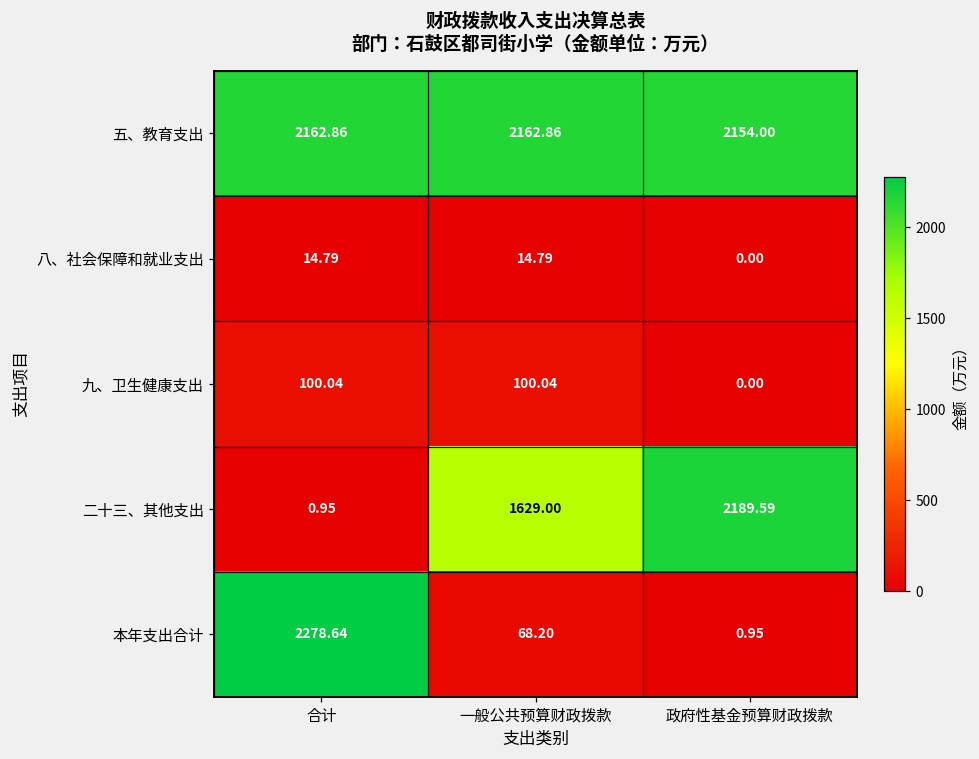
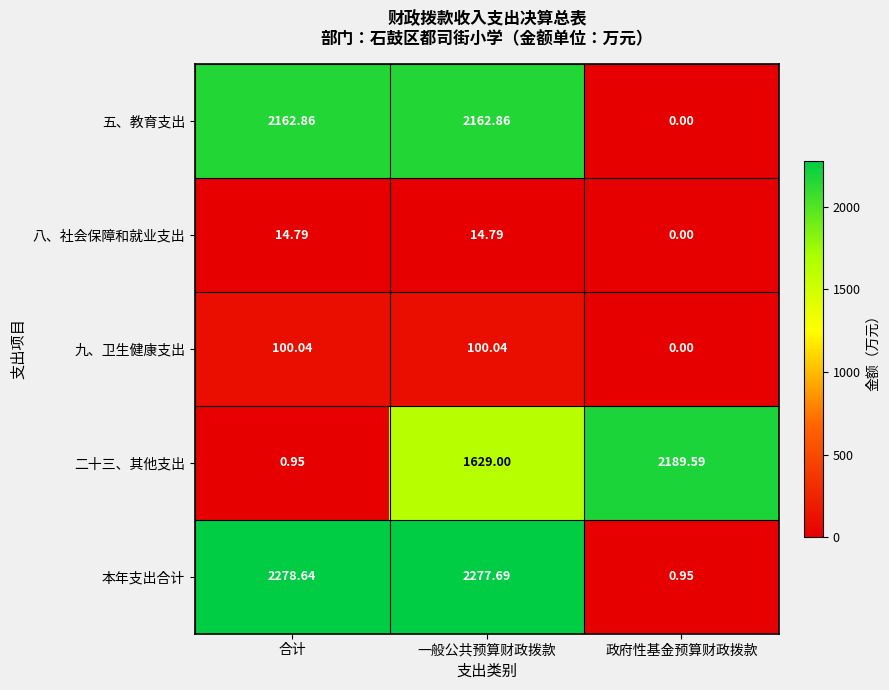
  {
    "五、教育支出": {
      "合计": 2162.86,
      "一般公共预算财政拨款": 2162.86,
-     "政府性基金预算财政拨款": 2154.00
+     "政府性基金预算财政拨款": 0.00
    },
    "八、社会保障和就业支出": {
      "合计": 14.79,
      "一般公共预算财政拨款": 14.79,
      "政府性基金预算财政拨款": 0.00
    },
    "九、卫生健康支出": {
      "合计": 100.04,
      "一般公共预算财政拨款": 100.04,
      "政府性基金预算财政拨款": 0.00
    },
    "二十三、其他支出": {
      "合计": 0.95,
      "一般公共预算财政拨款": 1629.00,
      "政府性基金预算财政拨款": 2189.59
    },
    "本年支出合计": {
      "合计": 2278.64,
-     "一般公共预算财政拨款": 68.20,
+     "一般公共预算财政拨款": 2277.69,
      "政府性基金预算财政拨款": 0.95
    }
  }
